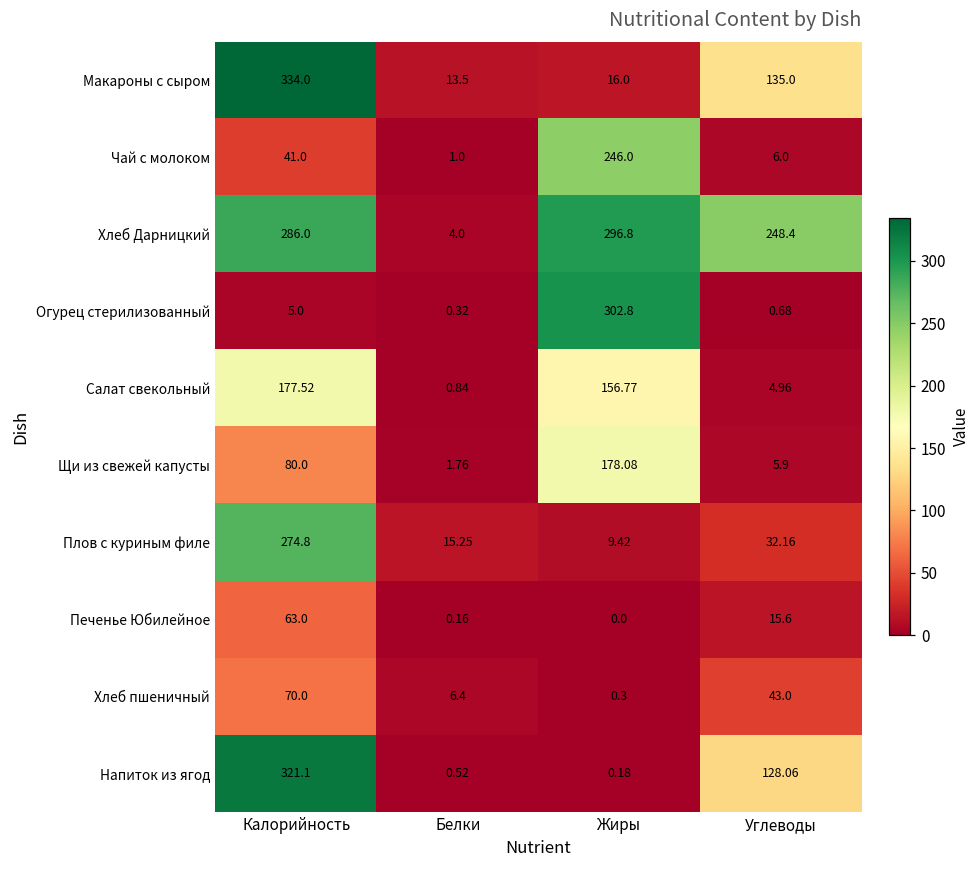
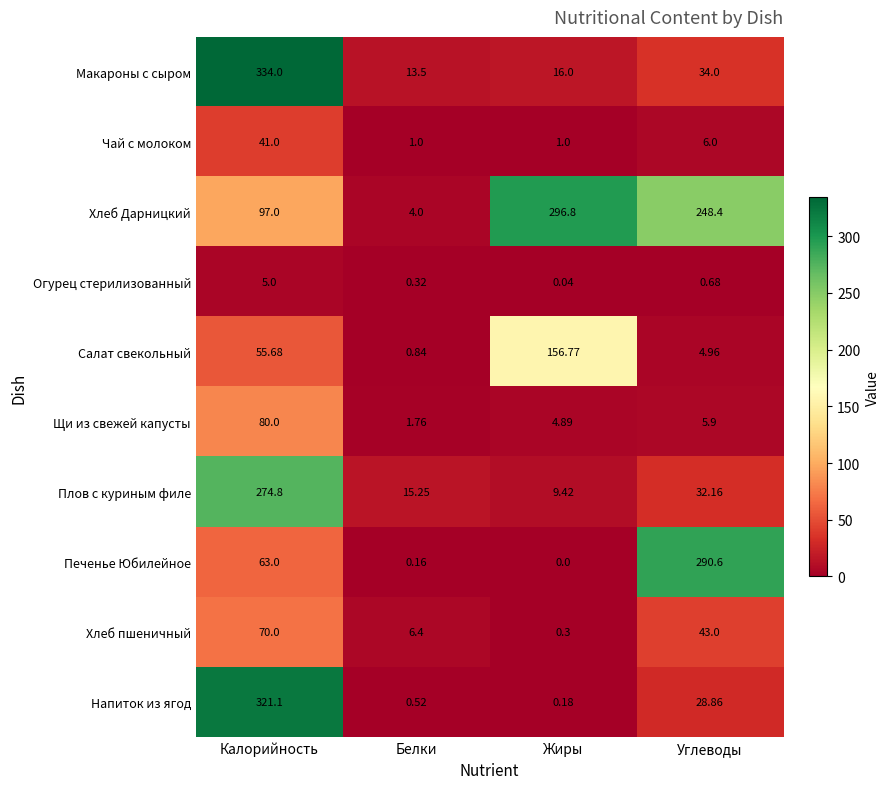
  {
    "Макароны с сыром": {
      "Калорийность": 334.0,
      "Белки": 13.5,
      "Жиры": 16.0,
-     "Углеводы": 135.0
+     "Углеводы": 34.0
    },
    "Чай с молоком": {
      "Калорийность": 41.0,
      "Белки": 1.0,
-     "Жиры": 246.0,
+     "Жиры": 1.0,
      "Углеводы": 6.0
    },
    "Хлеб Дарницкий": {
-     "Калорийность": 286.0,
+     "Калорийность": 97.0,
      "Белки": 4.0,
      "Жиры": 296.8,
      "Углеводы": 248.4
    },
    "Огурец стерилизованный": {
      "Калорийность": 5.0,
      "Белки": 0.32,
-     "Жиры": 302.8,
+     "Жиры": 0.04,
      "Углеводы": 0.68
    },
    "Салат свекольный": {
-     "Калорийность": 177.52,
+     "Калорийность": 55.68,
      "Белки": 0.84,
      "Жиры": 156.77,
      "Углеводы": 4.96
    },
    "Щи из свежей капусты": {
      "Калорийность": 80.0,
      "Белки": 1.76,
-     "Жиры": 178.08,
+     "Жиры": 4.89,
      "Углеводы": 5.9
    },
    "Плов с куриным филе": {
      "Калорийность": 274.8,
      "Белки": 15.25,
      "Жиры": 9.42,
      "Углеводы": 32.16
    },
    "Печенье Юбилейное": {
      "Калорийность": 63.0,
      "Белки": 0.16,
      "Жиры": 0.0,
-     "Углеводы": 15.6
+     "Углеводы": 290.6
    },
    "Хлеб пшеничный": {
      "Калорийность": 70.0,
      "Белки": 6.4,
      "Жиры": 0.3,
      "Углеводы": 43.0
    },
    "Напиток из ягод": {
      "Калорийность": 321.1,
      "Белки": 0.52,
      "Жиры": 0.18,
-     "Углеводы": 128.06
+     "Углеводы": 28.86
    }
  }
